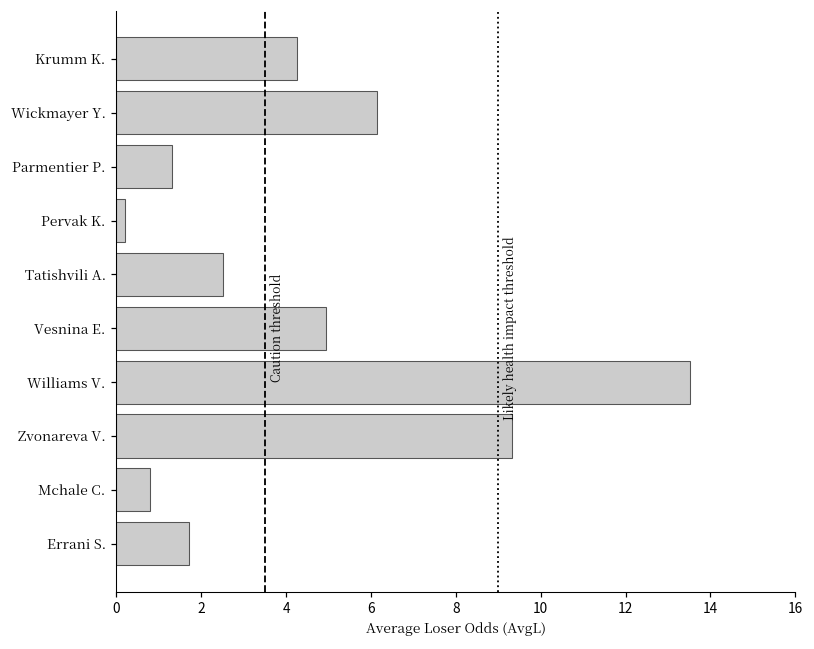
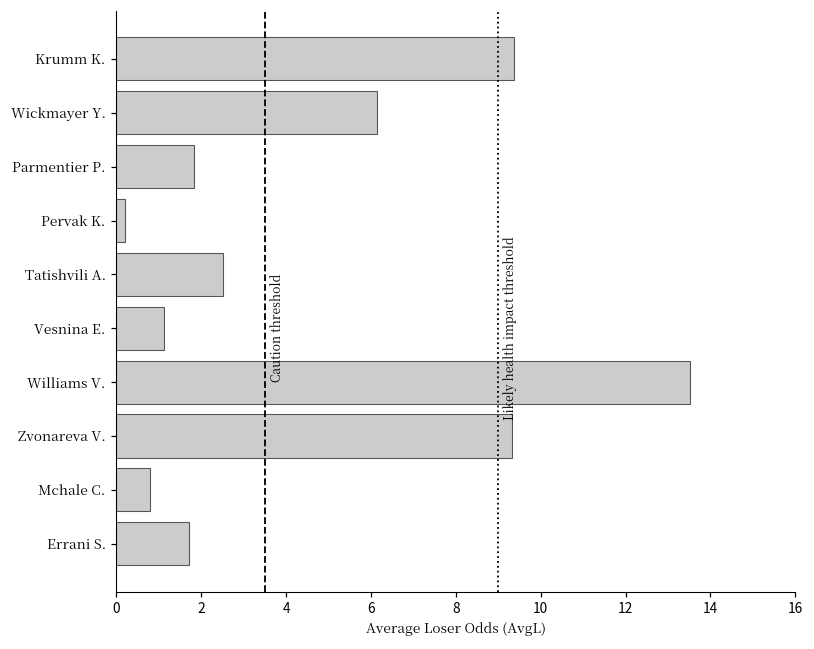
  {
-   "Krumm K.": 4.3,
+   "Krumm K.": 9.4,
    "Wickmayer Y.": 6.1,
-   "Parmentier P.": 1.3,
+   "Parmentier P.": 1.8,
    "Pervak K.": 0.2,
    "Tatishvili A.": 2.5,
-   "Vesnina E.": 5.0,
+   "Vesnina E.": 1.1,
    "Williams V.": 13.5,
    "Zvonareva V.": 9.3,
    "Mchale C.": 0.8,
    "Errani S.": 1.7
  }
